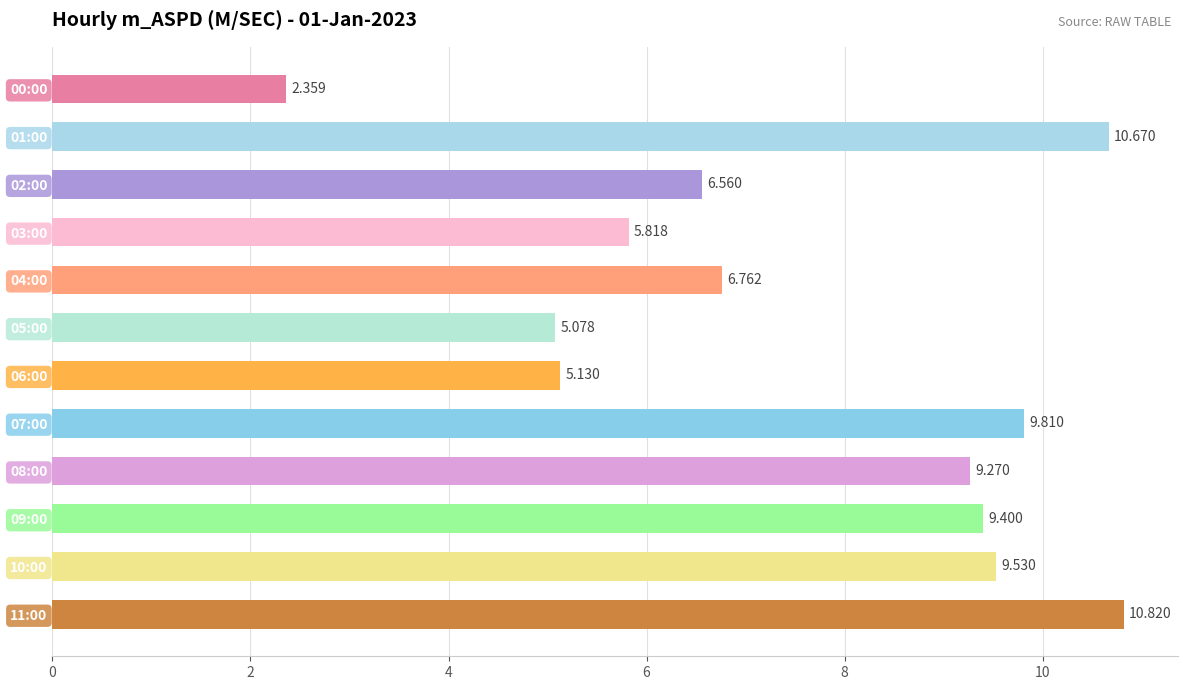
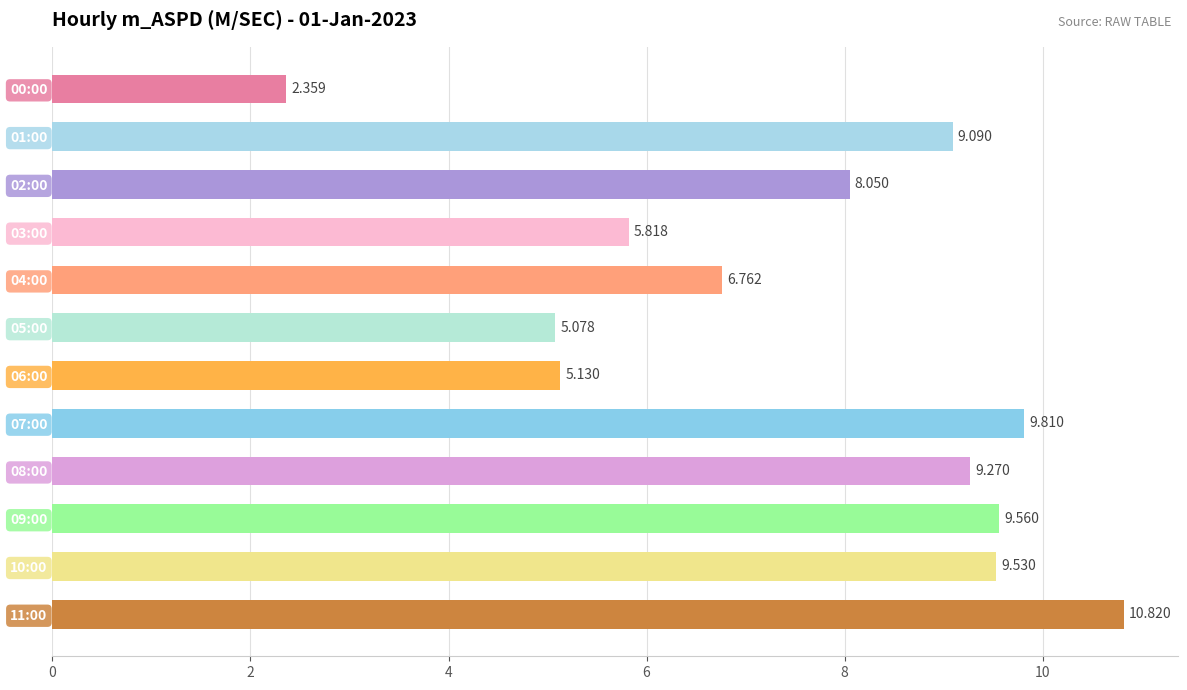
  {
    "00:00": 2.359,
-   "01:00": 10.670,
-   "02:00": 6.560,
+   "01:00": 9.090,
+   "02:00": 8.050,
    "03:00": 5.818,
    "04:00": 6.762,
    "05:00": 5.078,
    "06:00": 5.130,
    "07:00": 9.810,
    "08:00": 9.270,
-   "09:00": 9.400,
+   "09:00": 9.560,
    "10:00": 9.530,
    "11:00": 10.820
  }
